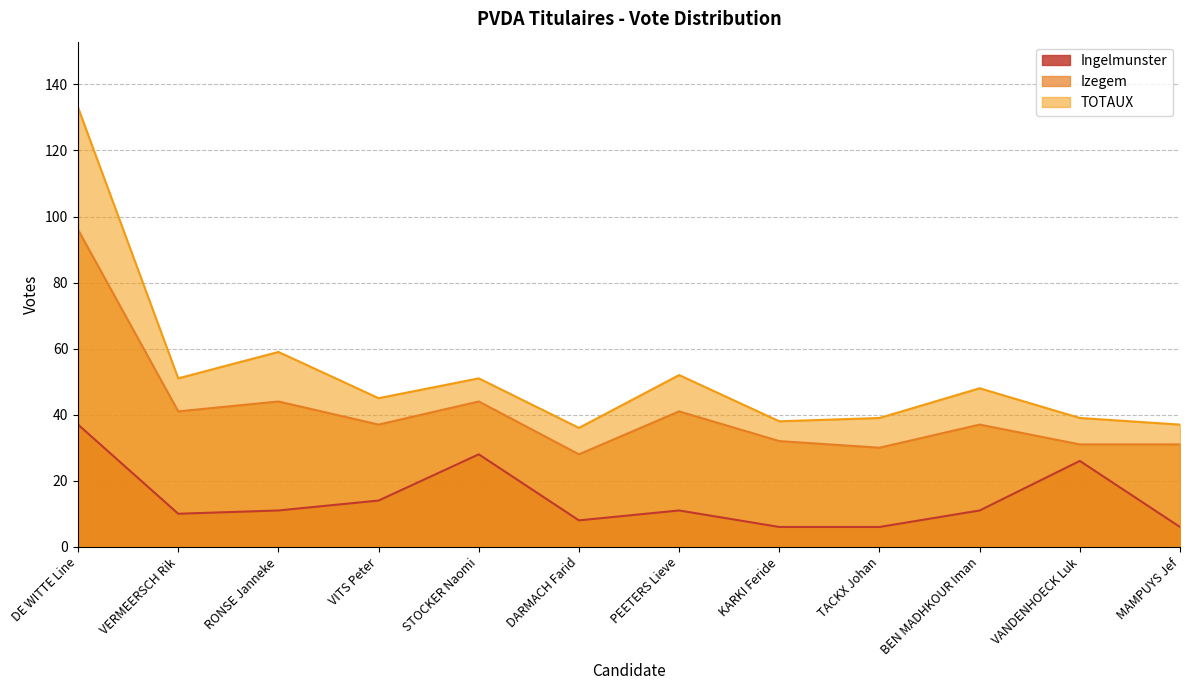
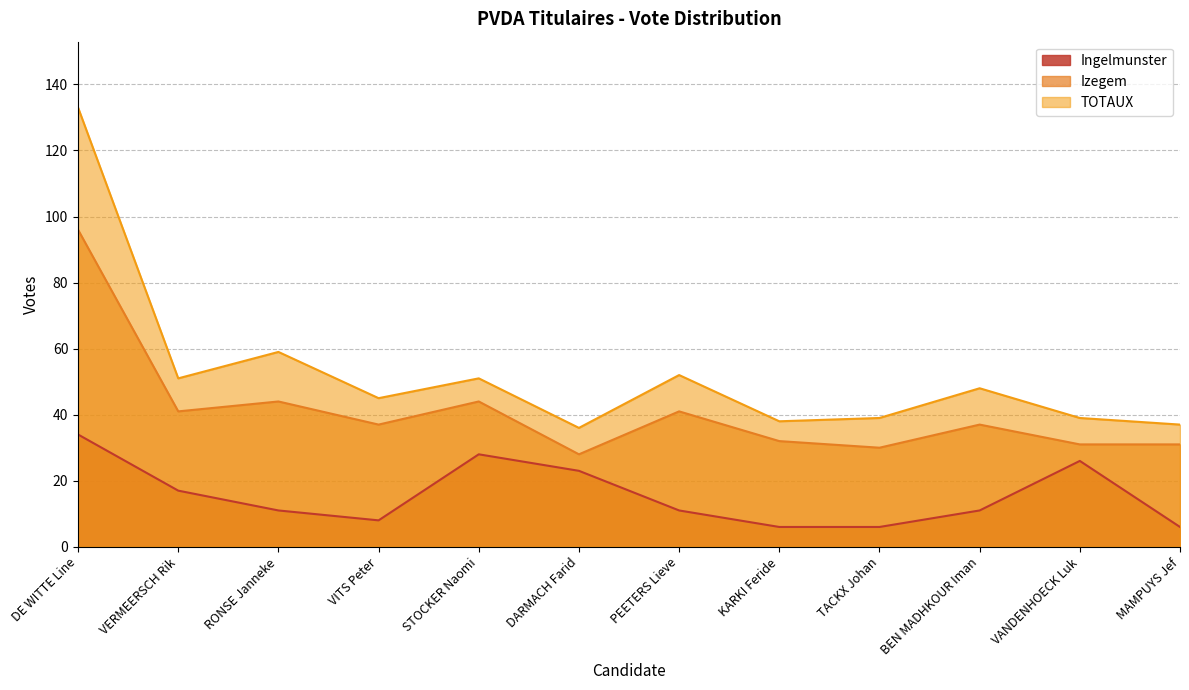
  {
    "Ingelmunster": {
-     "DE WITTE Line": 37,
-     "VERMEERSCH Rik": 10,
+     "DE WITTE Line": 34,
+     "VERMEERSCH Rik": 17,
      "RONSE Janneke": 11,
-     "VITS Peter": 14,
+     "VITS Peter": 8,
      "STOCKER Naomi": 28,
-     "DARMACH Farid": 8,
+     "DARMACH Farid": 23,
      "PEETERS Lieve": 11,
      "KARKI Feride": 6,
      "TACKX Johan": 6,
      "BEN MADHKOUR Iman": 11,
      "VANDENHOECK Luk": 26,
      "MAMPUYS Jef": 6
    }
  }
